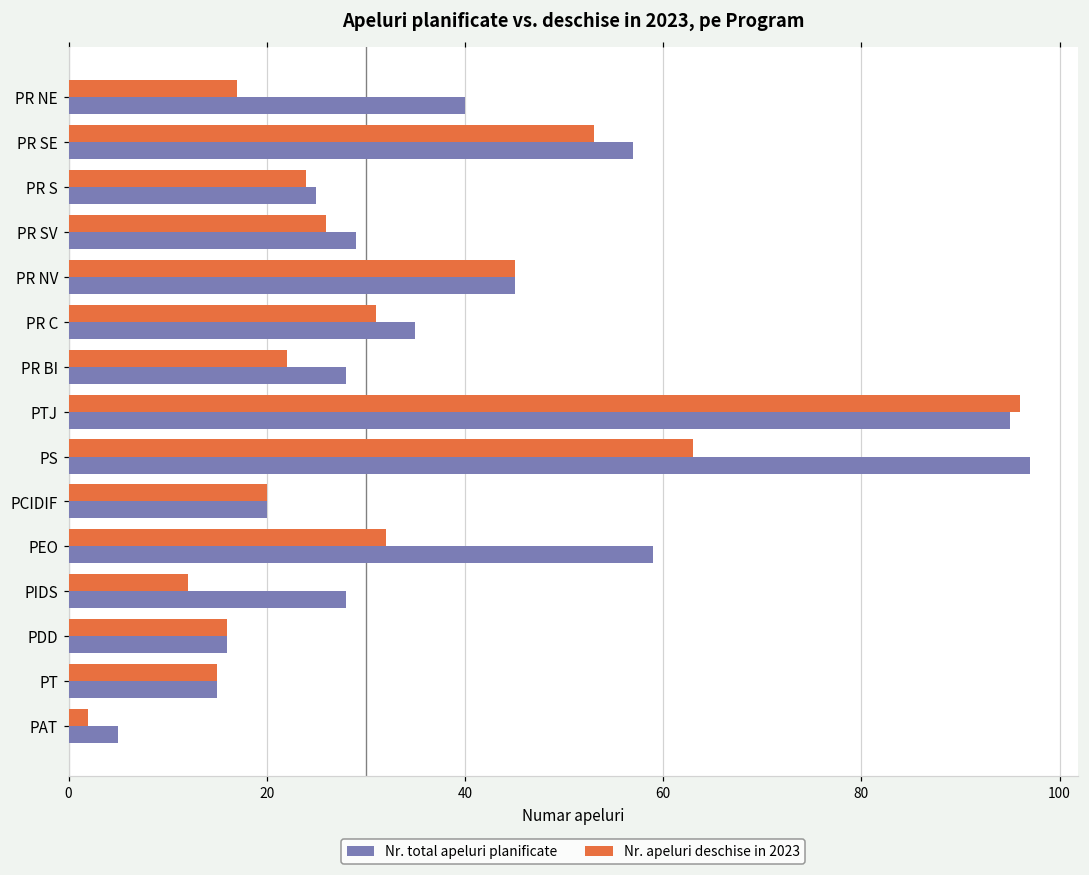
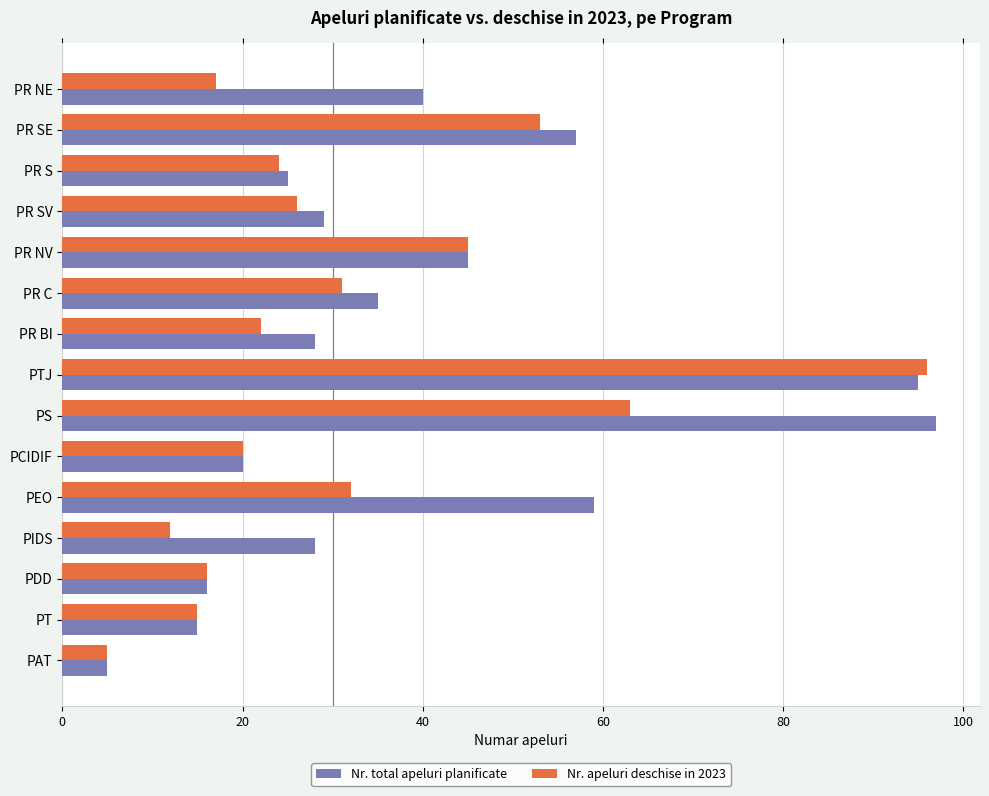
  {
    "Nr. total apeluri planificate": {
      "PR NE": 40,
      "PR SE": 57,
      "PR S": 25,
      "PR SV": 29,
      "PR NV": 45,
      "PR C": 35,
      "PR BI": 28,
      "PTJ": 95,
      "PS": 97,
      "PCIDIF": 20,
      "PEO": 59,
      "PIDS": 28,
      "PDD": 16,
      "PT": 15,
      "PAT": 5
    },
    "Nr. apeluri deschise in 2023": {
      "PR NE": 17,
      "PR SE": 53,
      "PR S": 24,
      "PR SV": 26,
      "PR NV": 45,
      "PR C": 31,
      "PR BI": 22,
      "PTJ": 96,
      "PS": 63,
      "PCIDIF": 20,
      "PEO": 32,
      "PIDS": 12,
      "PDD": 16,
      "PT": 15,
-     "PAT": 2
+     "PAT": 5
    }
  }
